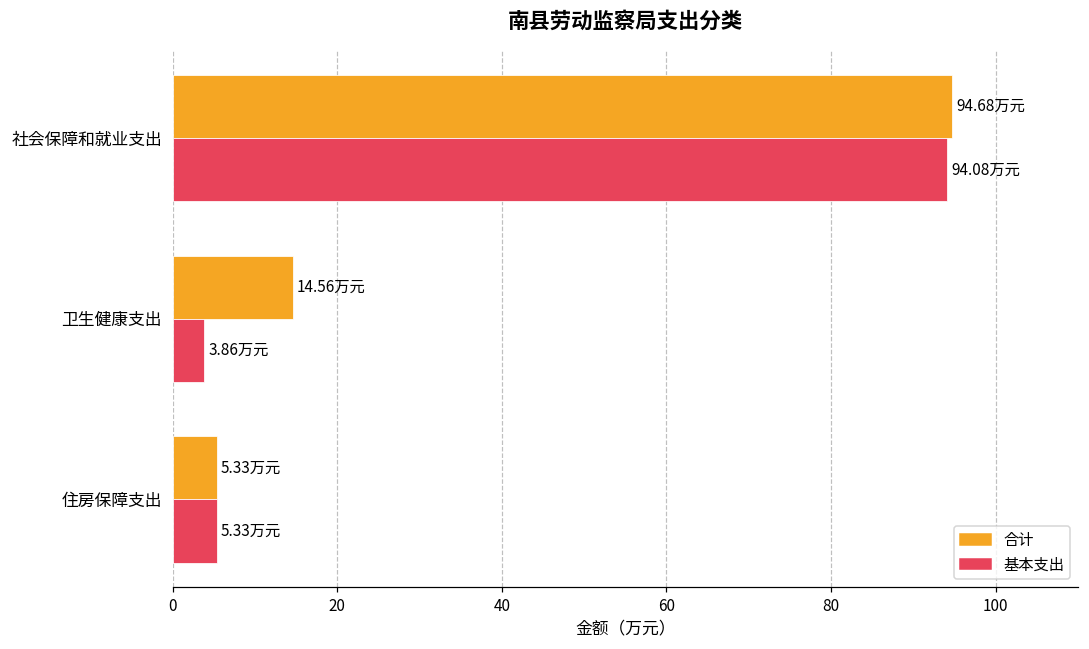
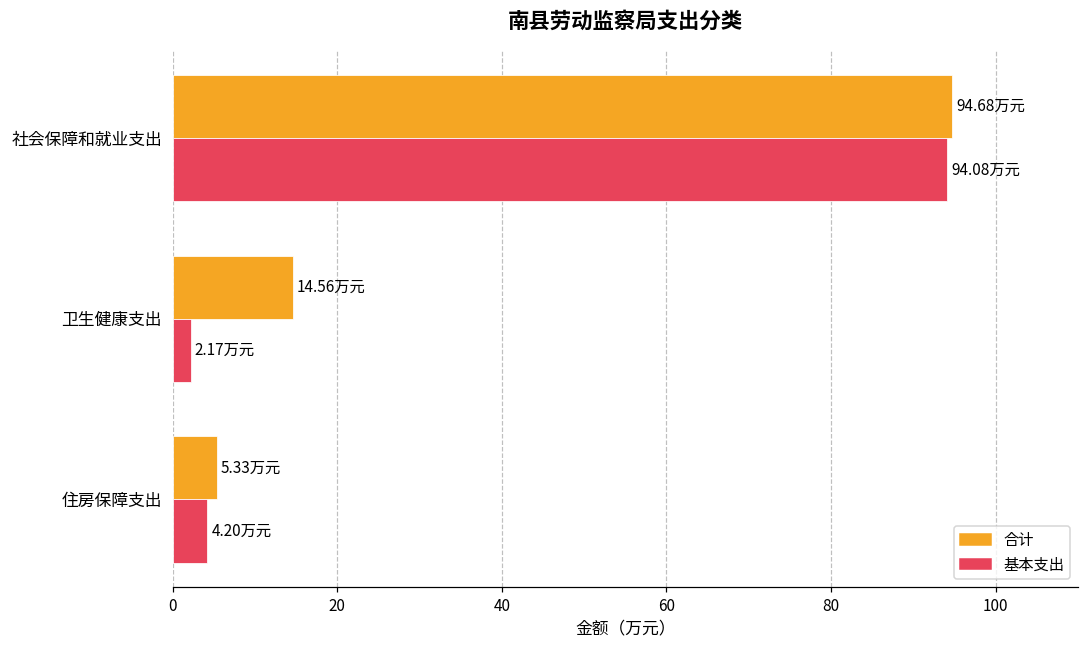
  {
    "合计": {
      "社会保障和就业支出": 94.68,
      "卫生健康支出": 14.56,
      "住房保障支出": 5.33
    },
    "基本支出": {
      "社会保障和就业支出": 94.08,
-     "卫生健康支出": 3.86,
-     "住房保障支出": 5.33
+     "卫生健康支出": 2.17,
+     "住房保障支出": 4.20
    }
  }
